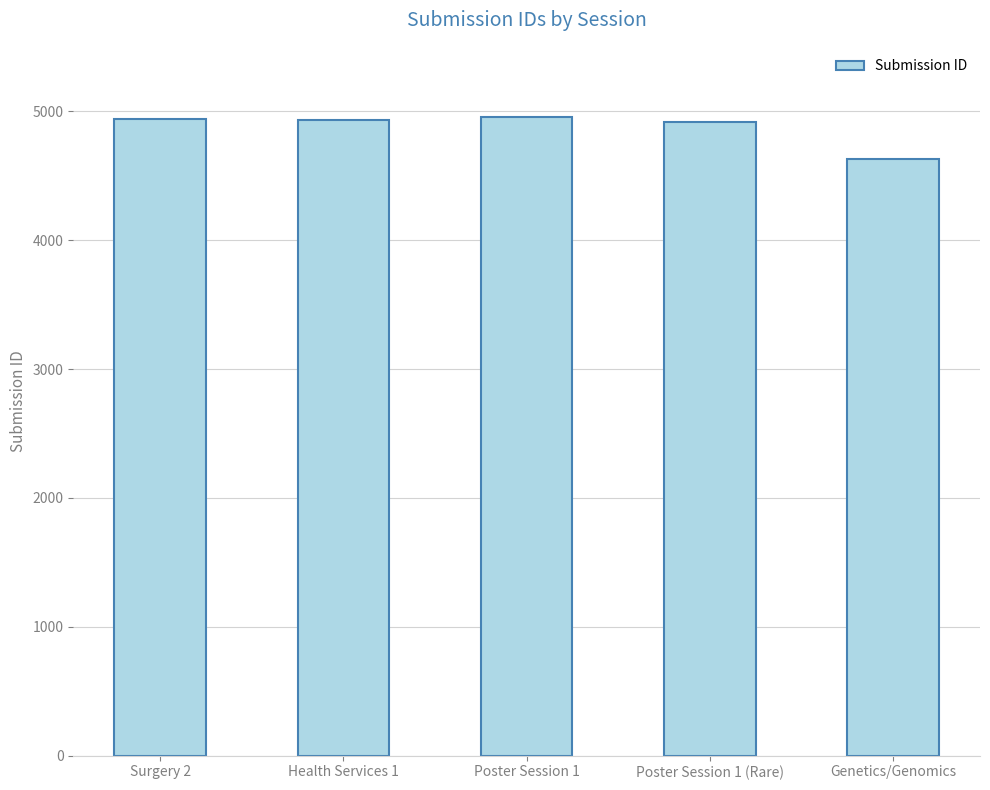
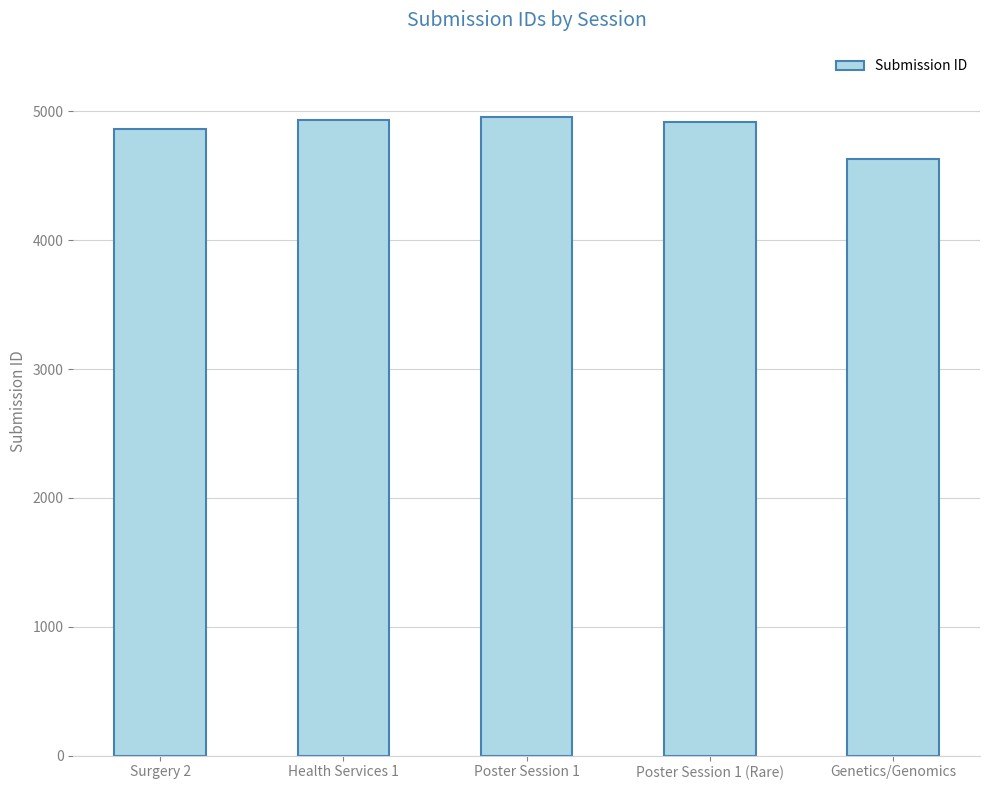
  {
-   "Surgery 2": 4940,
+   "Surgery 2": 4860,
    "Health Services 1": 4940,
    "Poster Session 1": 4960,
    "Poster Session 1 (Rare)": 4920,
    "Genetics/Genomics": 4630
  }
